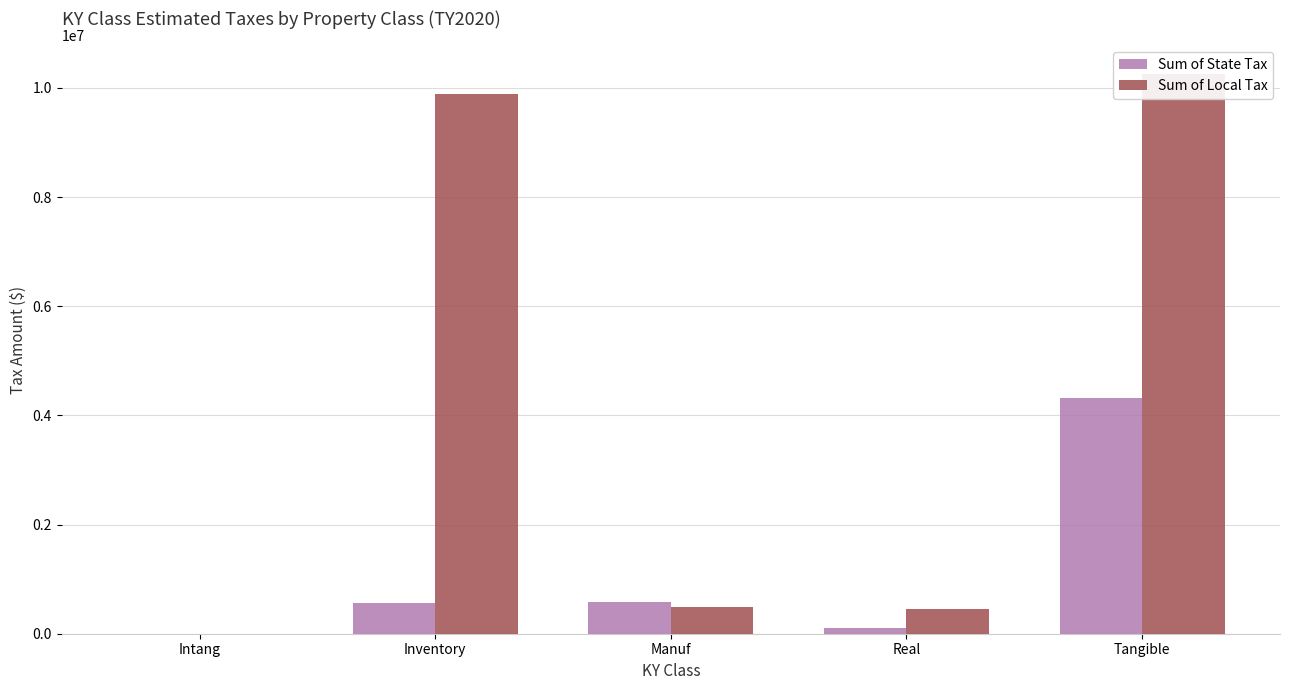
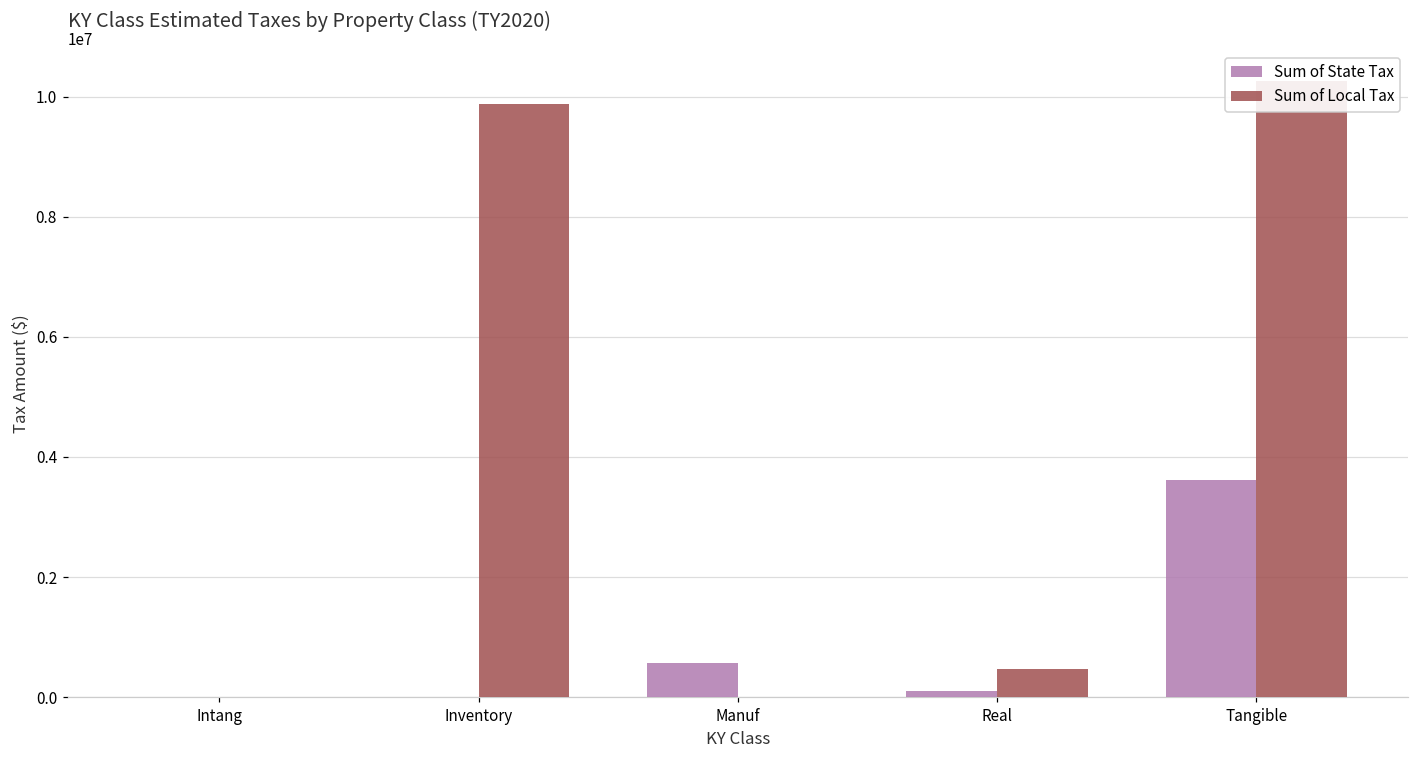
  {
    "Sum of State Tax": {
      "Intang": 0,
-     "Inventory": 600000,
+     "Inventory": 0,
      "Manuf": 600000,
      "Real": 100000,
-     "Tangible": 4300000
+     "Tangible": 3600000
    },
    "Sum of Local Tax": {
      "Intang": 0,
      "Inventory": 9900000,
-     "Manuf": 500000,
+     "Manuf": 0,
      "Real": 500000
    }
  }
